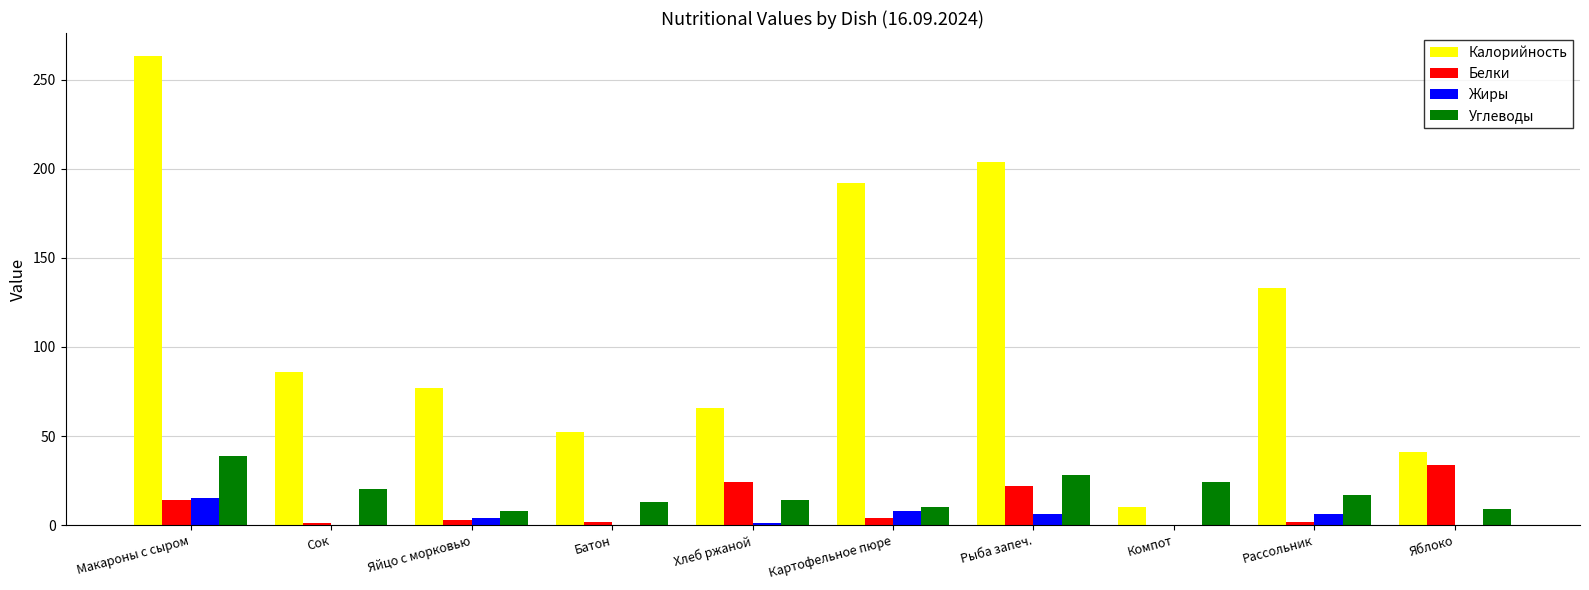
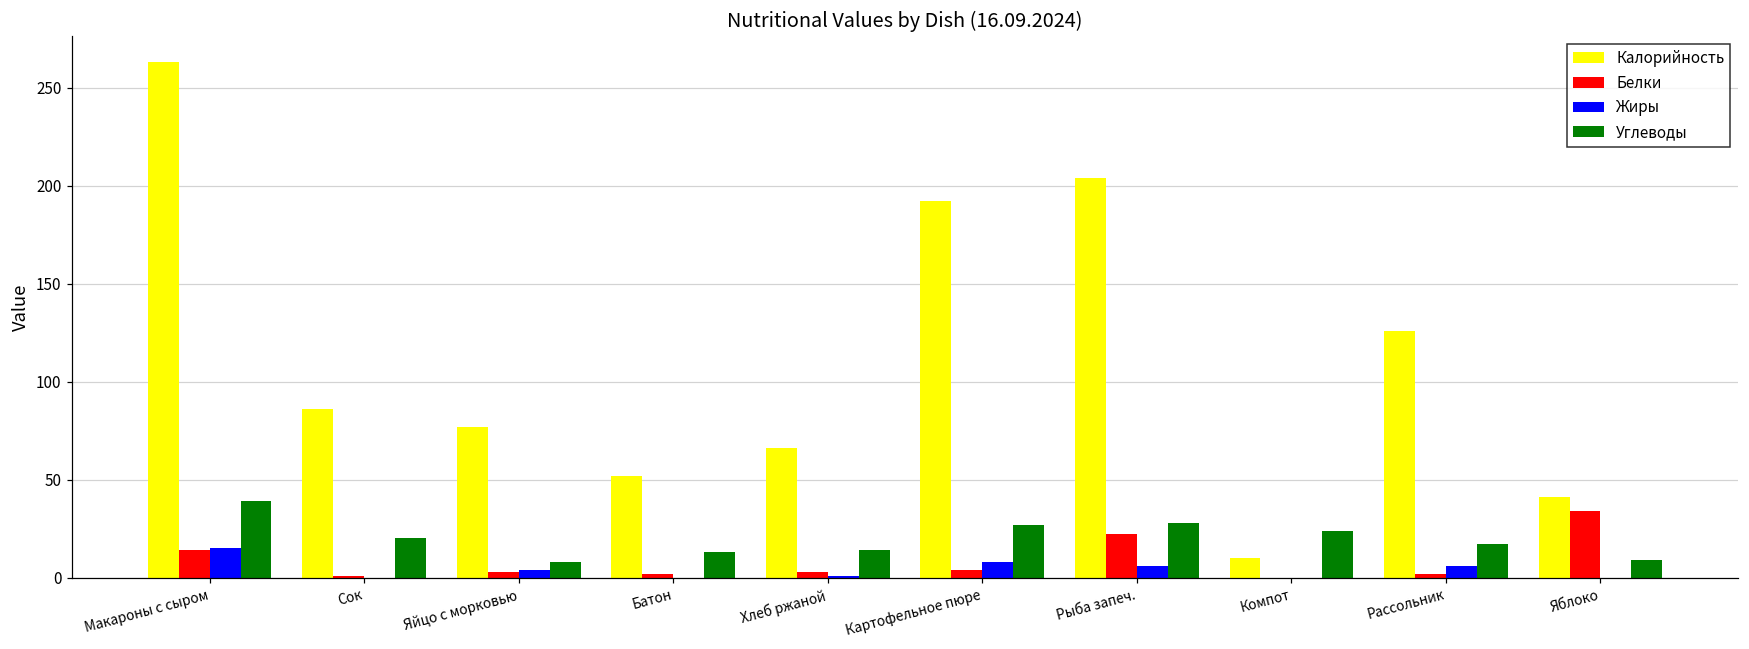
  {
    "Калорийность": {
      "Макароны с сыром": 263,
      "Сок": 86,
      "Яйцо с морковью": 77,
      "Батон": 52,
      "Хлеб ржаной": 66,
      "Картофельное пюре": 192,
      "Рыба запеч.": 204,
      "Компот": 10,
-     "Рассольник": 133,
+     "Рассольник": 126,
      "Яблоко": 41
    },
    "Белки": {
      "Макароны с сыром": 14,
      "Яйцо с морковью": 3,
      "Батон": 2,
-     "Хлеб ржаной": 24,
+     "Хлеб ржаной": 3,
      "Картофельное пюре": 4,
      "Рыба запеч.": 22,
      "Компот": 0,
      "Рассольник": 2,
      "Яблоко": 34
    },
    "Жиры": {
      "Макароны с сыром": 15,
      "Сок": 0,
      "Яйцо с морковью": 4,
      "Батон": 0,
      "Картофельное пюре": 8,
      "Рыба запеч.": 6,
      "Компот": 0,
      "Рассольник": 6,
      "Яблоко": 0
    },
    "Углеводы": {
      "Макароны с сыром": 39,
      "Сок": 20,
      "Яйцо с морковью": 8,
      "Батон": 13,
      "Хлеб ржаной": 14,
-     "Картофельное пюре": 10,
+     "Картофельное пюре": 27,
      "Рыба запеч.": 28,
      "Компот": 24,
      "Рассольник": 17,
      "Яблоко": 9
    }
  }
